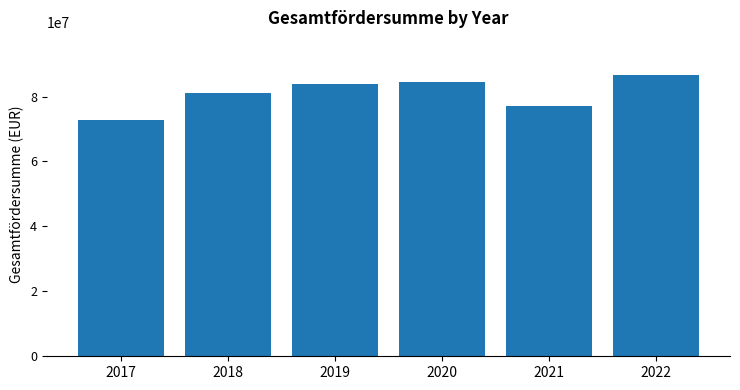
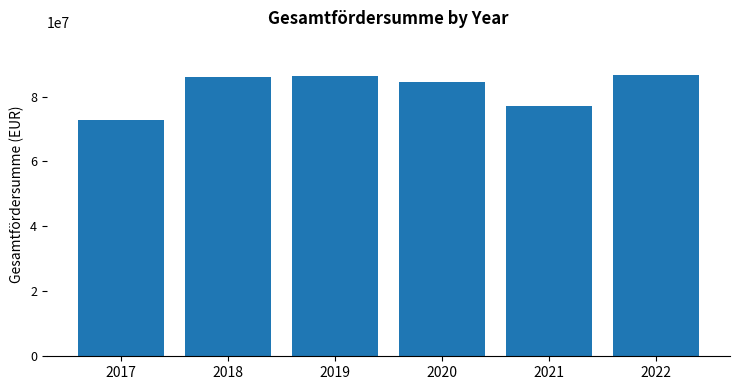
  {
    "2017": 73000000,
-   "2018": 81000000,
-   "2019": 84000000,
+   "2018": 86000000,
+   "2019": 86000000,
    "2020": 84000000,
    "2021": 77000000,
    "2022": 87000000
  }
